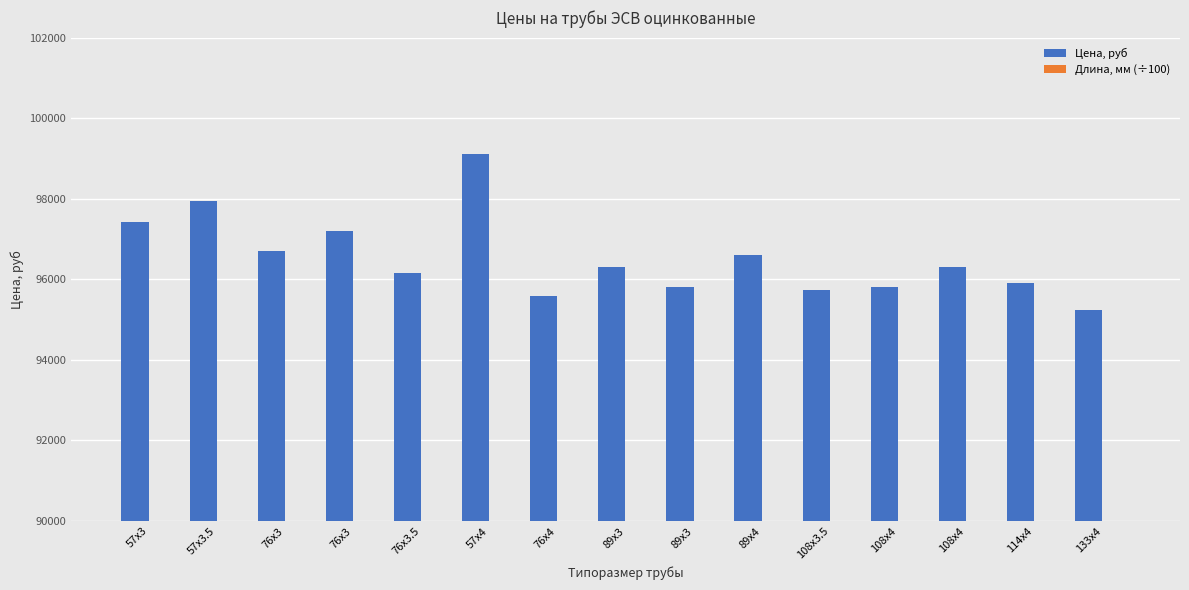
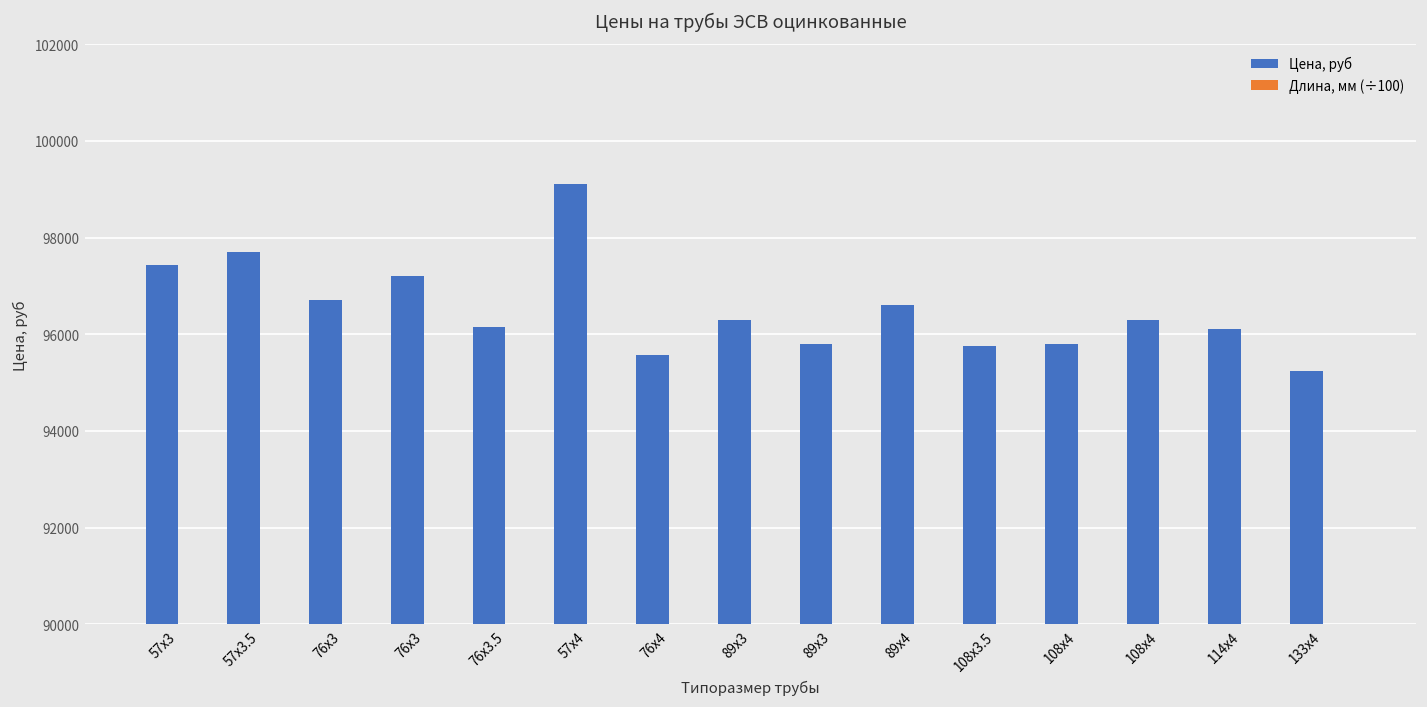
  {
    "Цена, руб": {
      "57х3": 97400,
-     "57х3.5": 97900,
+     "57х3.5": 97700,
      "76х3.5": 96200,
      "57х4": 99100,
      "76х4": 95600,
      "89х4": 96600,
      "108х3.5": 95700,
-     "114х4": 95900,
+     "114х4": 96100,
      "133х4": 95200
    }
  }
